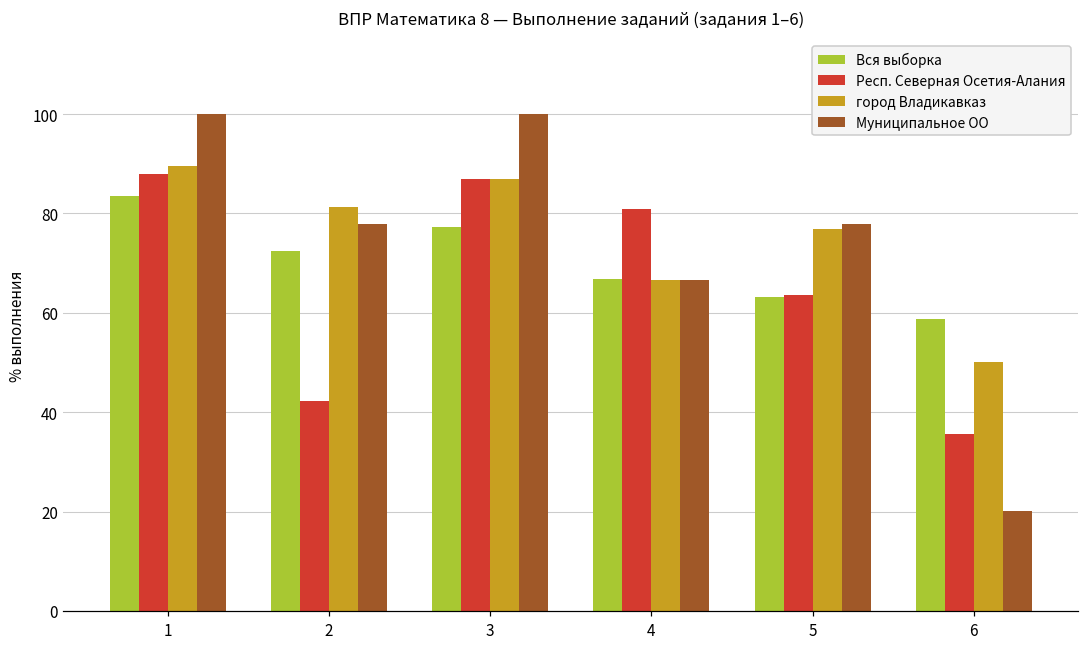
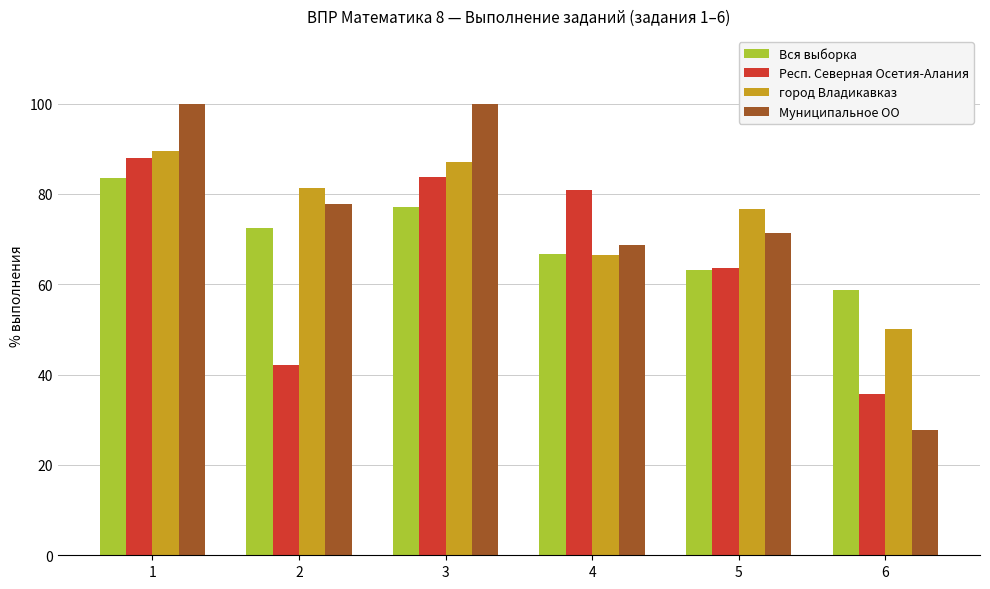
  {
    "Респ. Северная Осетия-Алания": {
      "1": 88,
      "2": 42,
-     "3": 87,
+     "3": 84,
      "4": 81,
      "5": 64,
      "6": 36
    },
    "Муниципальное ОО": {
      "1": 100,
      "2": 78,
      "3": 100,
-     "4": 67,
-     "5": 78,
-     "6": 20
+     "4": 69,
+     "5": 71,
+     "6": 28
    }
  }
